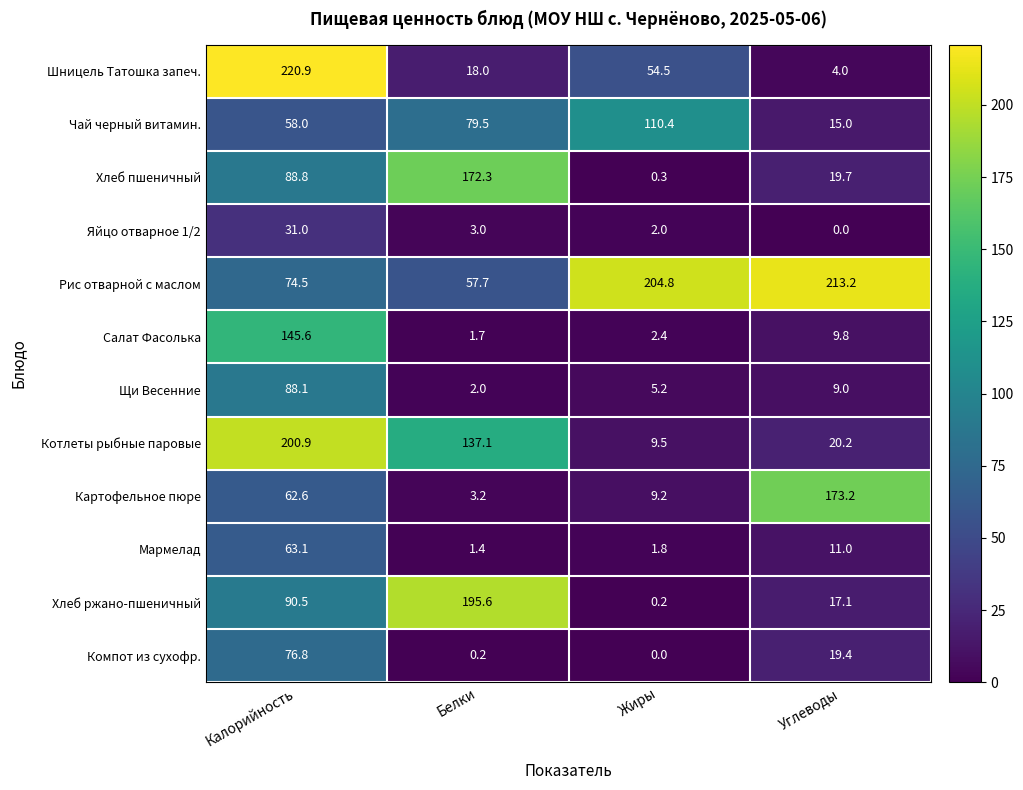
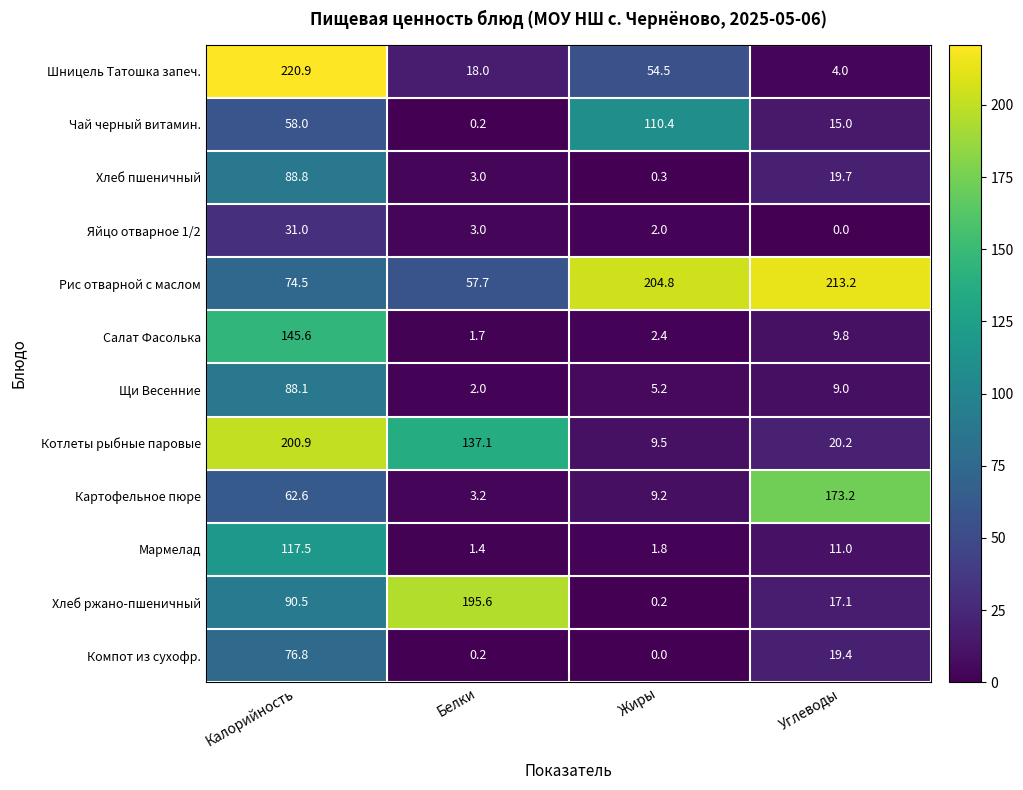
  {
    "Шницель Татошка запеч.": {
      "Калорийность": 220.9,
      "Белки": 18.0,
      "Жиры": 54.5,
      "Углеводы": 4.0
    },
    "Чай черный витамин.": {
      "Калорийность": 58.0,
-     "Белки": 79.5,
+     "Белки": 0.2,
      "Жиры": 110.4,
      "Углеводы": 15.0
    },
    "Хлеб пшеничный": {
      "Калорийность": 88.8,
-     "Белки": 172.3,
+     "Белки": 3.0,
      "Жиры": 0.3,
      "Углеводы": 19.7
    },
    "Яйцо отварное 1/2": {
      "Калорийность": 31.0,
      "Белки": 3.0,
      "Жиры": 2.0,
      "Углеводы": 0.0
    },
    "Рис отварной с маслом": {
      "Калорийность": 74.5,
      "Белки": 57.7,
      "Жиры": 204.8,
      "Углеводы": 213.2
    },
    "Салат Фасолька": {
      "Калорийность": 145.6,
      "Белки": 1.7,
      "Жиры": 2.4,
      "Углеводы": 9.8
    },
    "Щи Весенние": {
      "Калорийность": 88.1,
      "Белки": 2.0,
      "Жиры": 5.2,
      "Углеводы": 9.0
    },
    "Котлеты рыбные паровые": {
      "Калорийность": 200.9,
      "Белки": 137.1,
      "Жиры": 9.5,
      "Углеводы": 20.2
    },
    "Картофельное пюре": {
      "Калорийность": 62.6,
      "Белки": 3.2,
      "Жиры": 9.2,
      "Углеводы": 173.2
    },
    "Мармелад": {
-     "Калорийность": 63.1,
+     "Калорийность": 117.5,
      "Белки": 1.4,
      "Жиры": 1.8,
      "Углеводы": 11.0
    },
    "Хлеб ржано-пшеничный": {
      "Калорийность": 90.5,
      "Белки": 195.6,
      "Жиры": 0.2,
      "Углеводы": 17.1
    },
    "Компот из сухофр.": {
      "Калорийность": 76.8,
      "Белки": 0.2,
      "Жиры": 0.0,
      "Углеводы": 19.4
    }
  }
